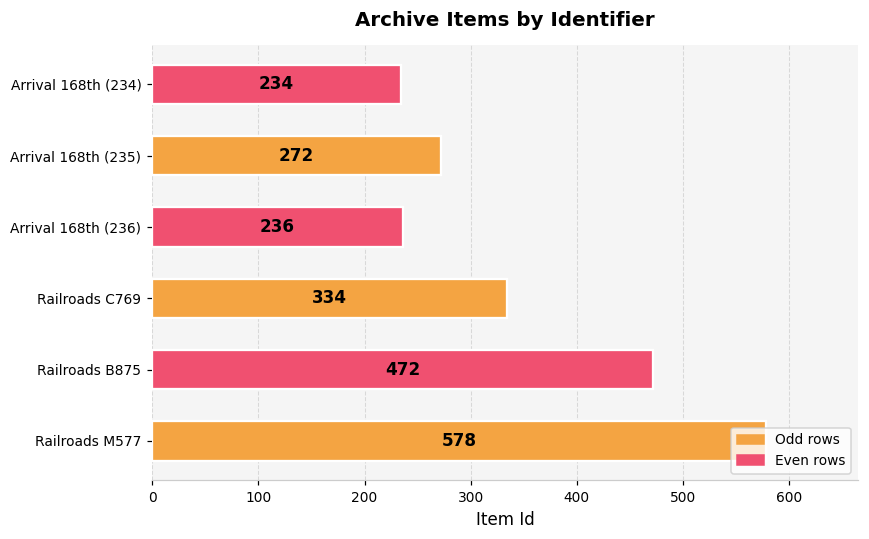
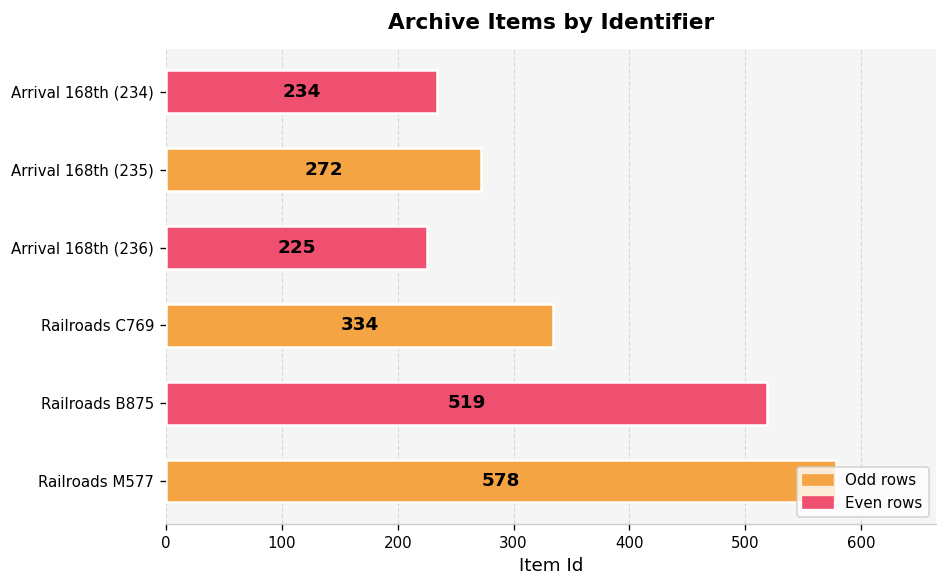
  {
    "Arrival 168th (234)": 234,
    "Arrival 168th (235)": 272,
-   "Arrival 168th (236)": 236,
+   "Arrival 168th (236)": 225,
    "Railroads C769": 334,
-   "Railroads B875": 472
+   "Railroads B875": 519
  }
